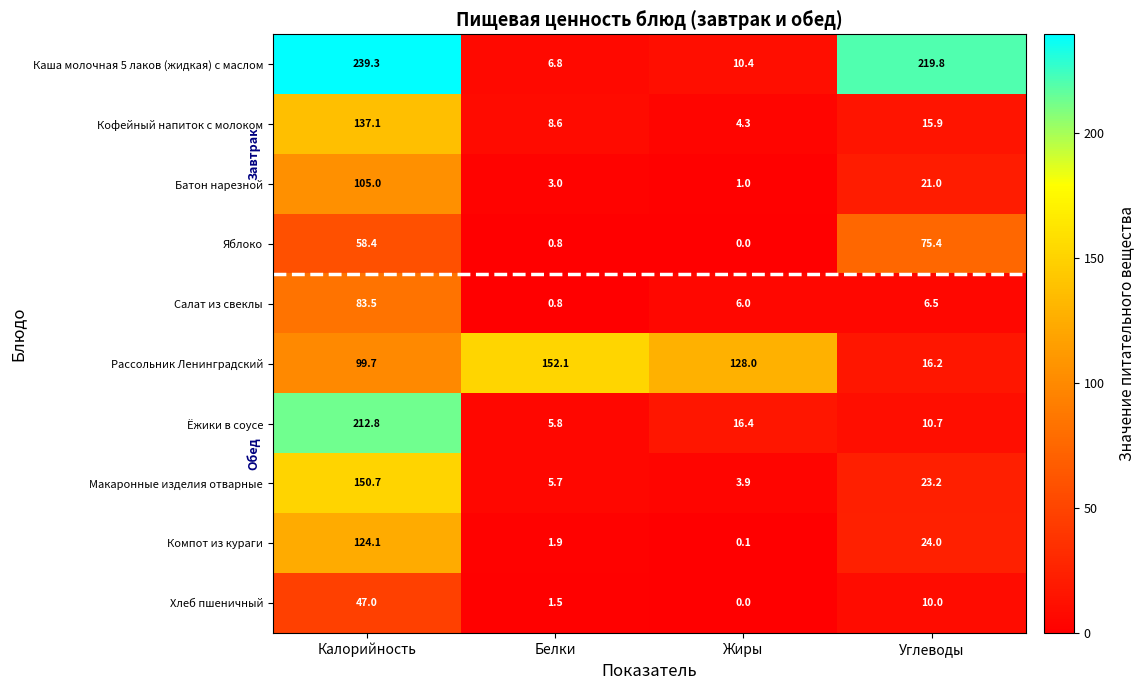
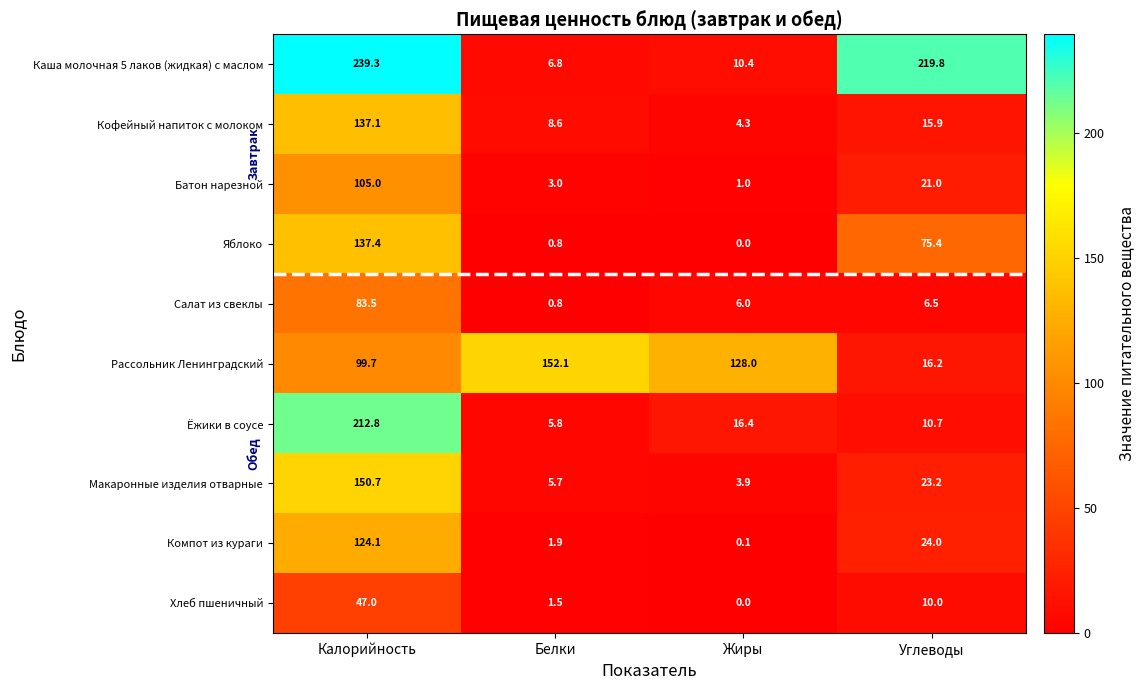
  {
    "Каша молочная 5 лаков (жидкая) с маслом": {
      "Калорийность": 239.3,
      "Белки": 6.8,
      "Жиры": 10.4,
      "Углеводы": 219.8
    },
    "Кофейный напиток с молоком": {
      "Калорийность": 137.1,
      "Белки": 8.6,
      "Жиры": 4.3,
      "Углеводы": 15.9
    },
    "Батон нарезной": {
      "Калорийность": 105.0,
      "Белки": 3.0,
      "Жиры": 1.0,
      "Углеводы": 21.0
    },
    "Яблоко": {
-     "Калорийность": 58.4,
+     "Калорийность": 137.4,
      "Белки": 0.8,
      "Жиры": 0.0,
      "Углеводы": 75.4
    },
    "Салат из свеклы": {
      "Калорийность": 83.5,
      "Белки": 0.8,
      "Жиры": 6.0,
      "Углеводы": 6.5
    },
    "Рассольник Ленинградский": {
      "Калорийность": 99.7,
      "Белки": 152.1,
      "Жиры": 128.0,
      "Углеводы": 16.2
    },
    "Ёжики в соусе": {
      "Калорийность": 212.8,
      "Белки": 5.8,
      "Жиры": 16.4,
      "Углеводы": 10.7
    },
    "Макаронные изделия отварные": {
      "Калорийность": 150.7,
      "Белки": 5.7,
      "Жиры": 3.9,
      "Углеводы": 23.2
    },
    "Компот из кураги": {
      "Калорийность": 124.1,
      "Белки": 1.9,
      "Жиры": 0.1,
      "Углеводы": 24.0
    },
    "Хлеб пшеничный": {
      "Калорийность": 47.0,
      "Белки": 1.5,
      "Жиры": 0.0,
      "Углеводы": 10.0
    }
  }
